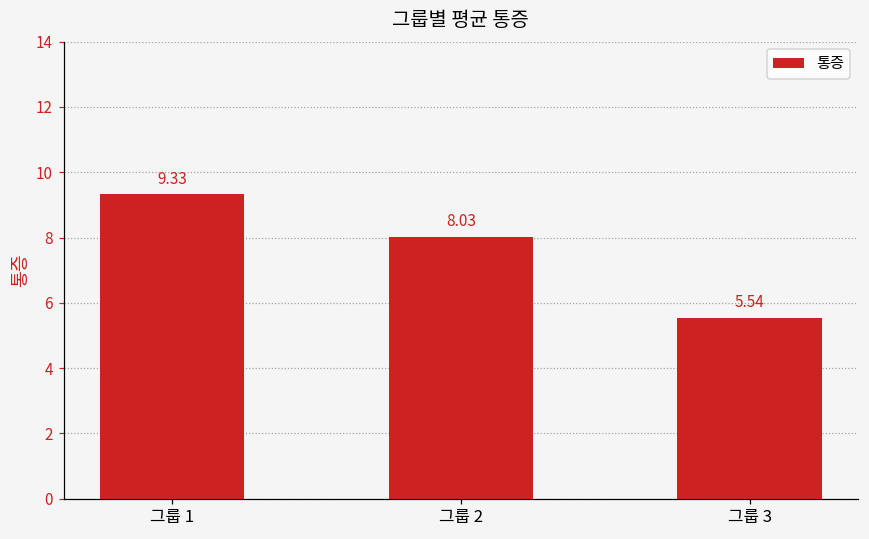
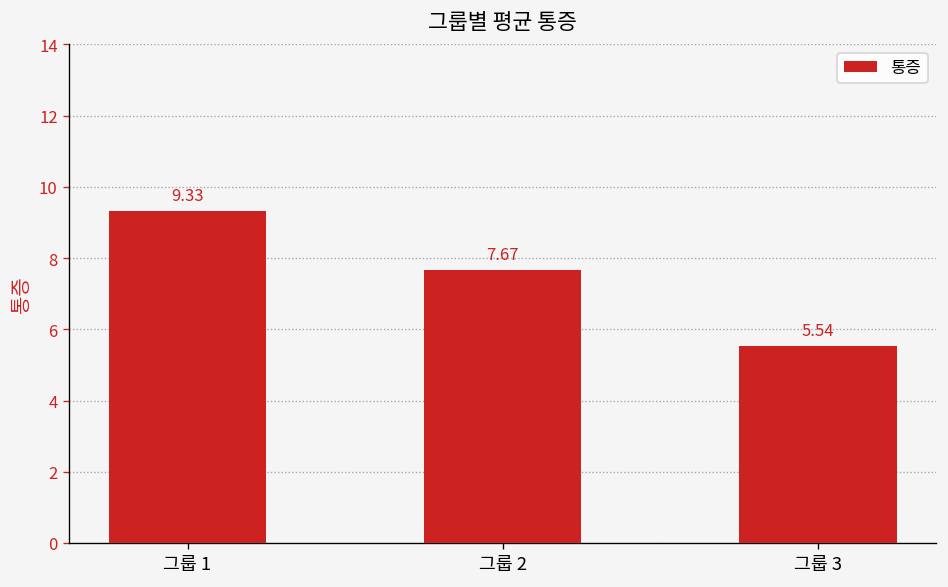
  {
    "그룹 1": 9.33,
-   "그룹 2": 8.03,
+   "그룹 2": 7.67,
    "그룹 3": 5.54
  }
